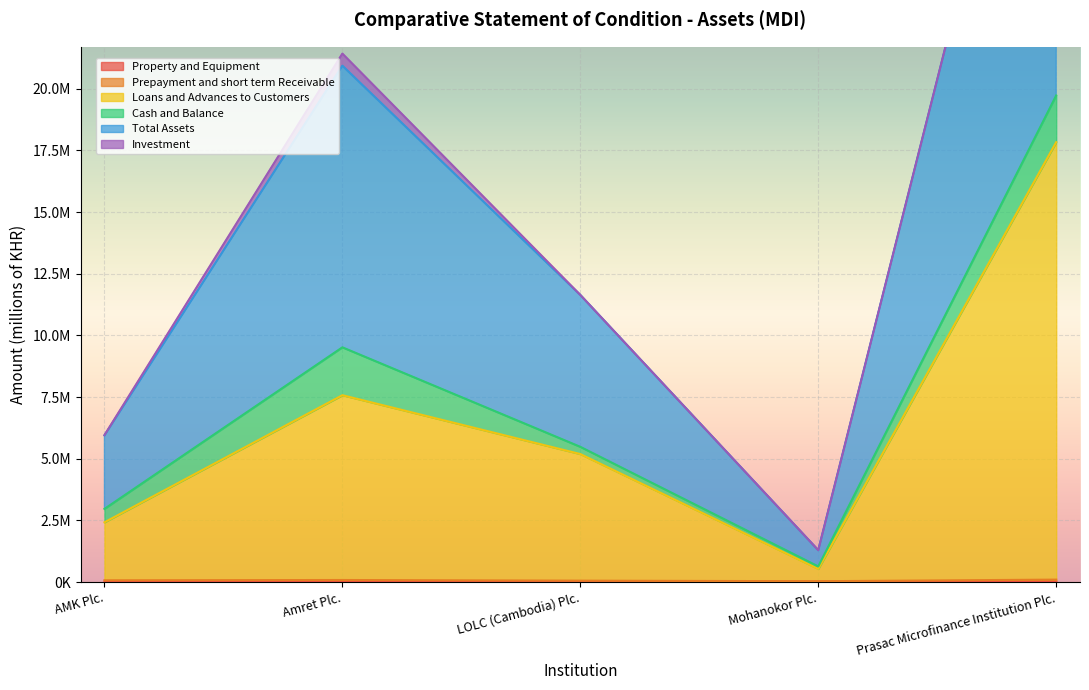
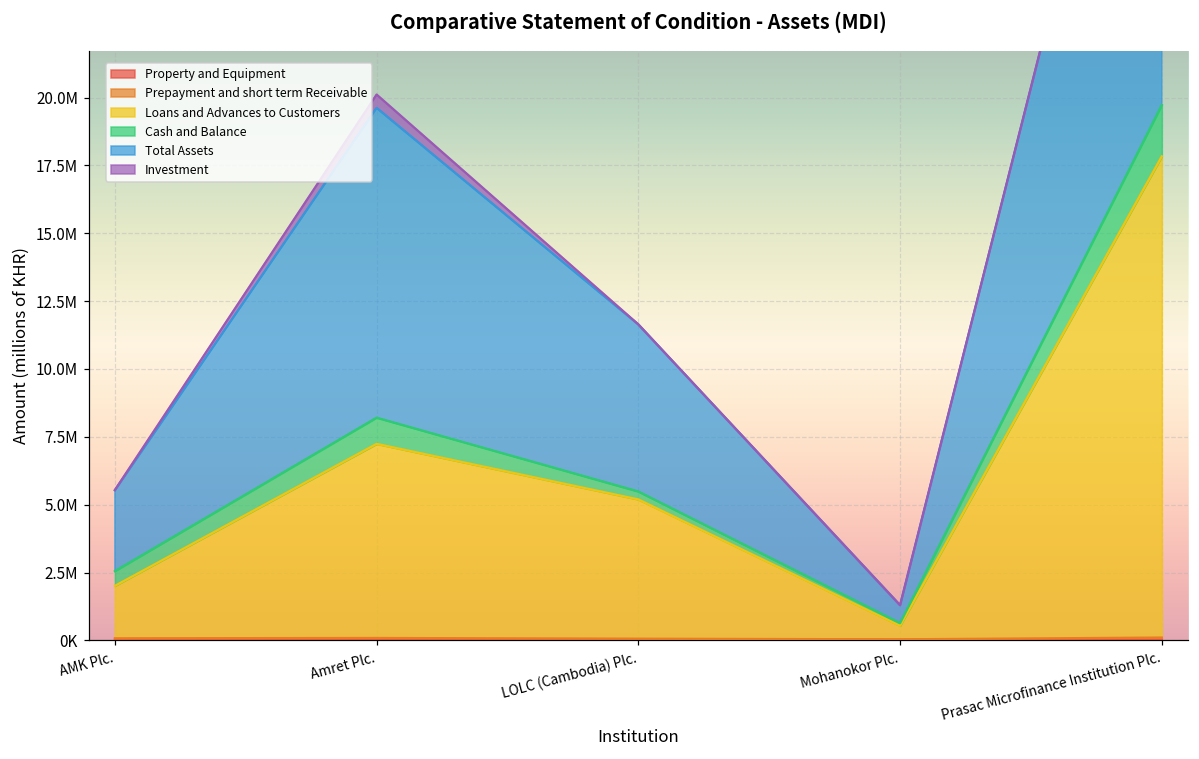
  {
    "Loans and Advances to Customers": {
-     "AMK Plc.": 2300000,
-     "Amret Plc.": 7500000,
+     "AMK Plc.": 1900000,
+     "Amret Plc.": 7200000,
      "LOLC (Cambodia) Plc.": 5100000,
      "Prasac Microfinance Institution Plc.": 17700000
    },
    "Cash and Balance": {
      "AMK Plc.": 500000,
-     "Amret Plc.": 1900000,
+     "Amret Plc.": 1000000,
      "LOLC (Cambodia) Plc.": 300000,
      "Prasac Microfinance Institution Plc.": 1900000
    },
    "Total Assets": {
      "Amret Plc.": 11400000
    },
    "Investment": {
      "Amret Plc.": 500000
    }
  }
